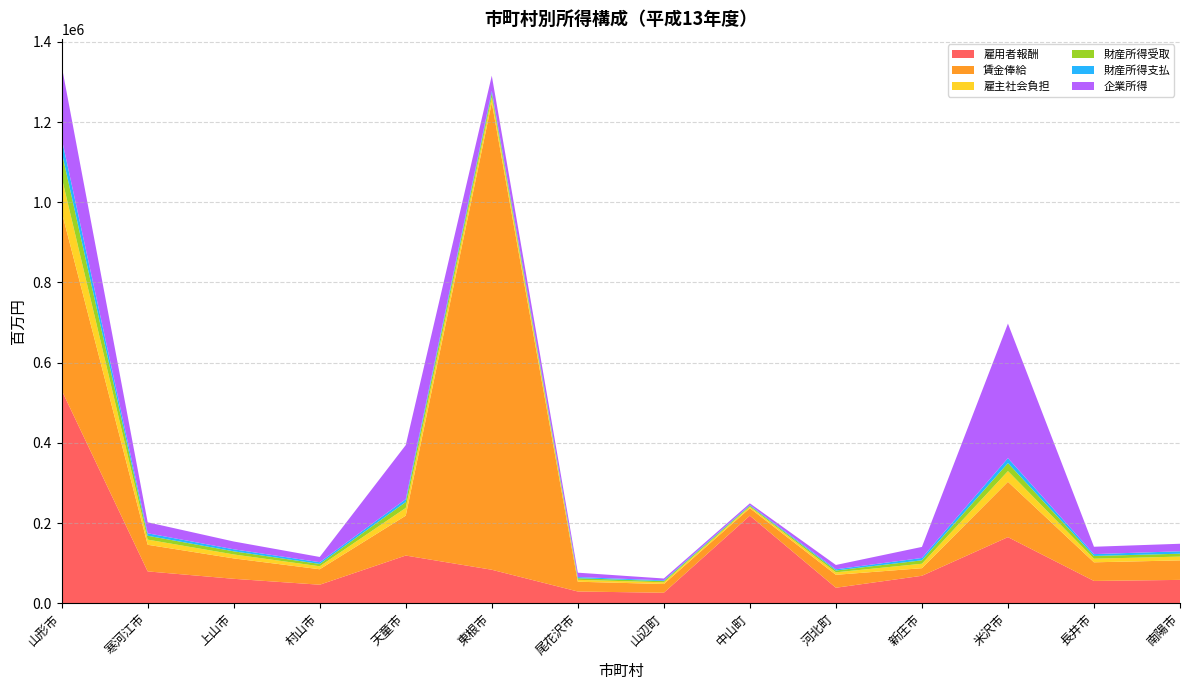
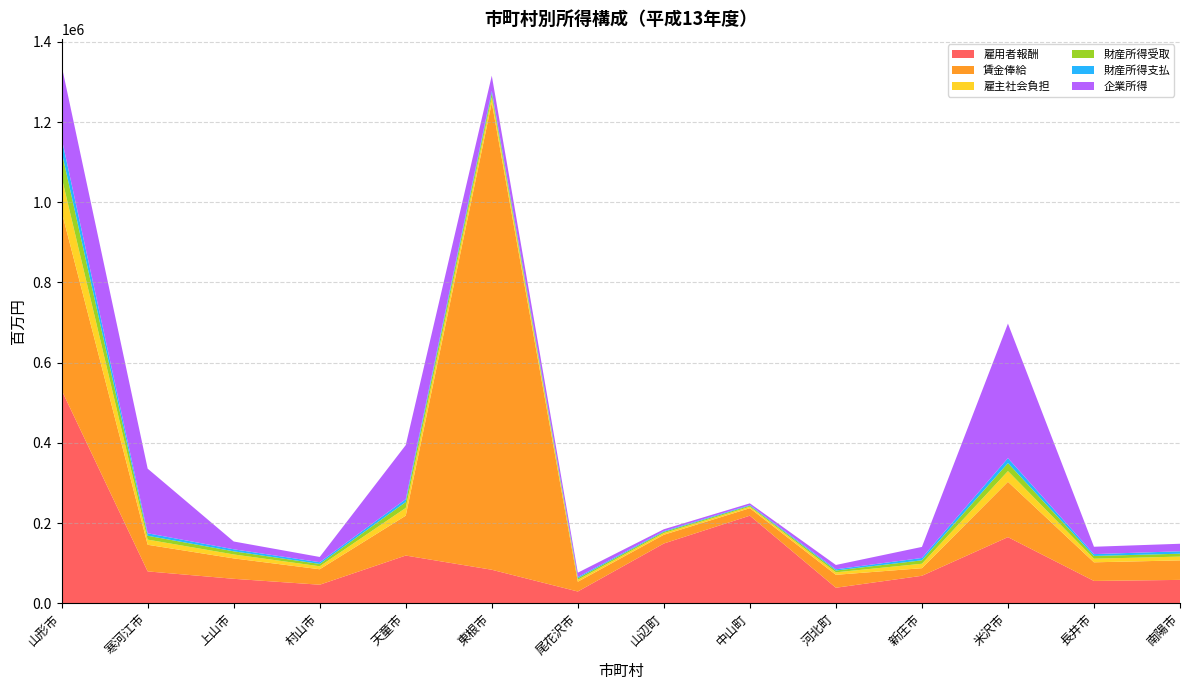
  {
    "雇用者報酬": {
      "山形市": 530000,
      "寒河江市": 80000,
      "上山市": 60000,
      "村山市": 50000,
      "天童市": 120000,
      "東根市": 80000,
      "尾花沢市": 30000,
-     "山辺町": 30000,
+     "山辺町": 150000,
      "中山町": 220000,
      "河北町": 40000,
      "新庄市": 70000,
      "米沢市": 160000,
      "長井市": 60000,
      "南陽市": 60000
    },
    "賃金俸給": {
      "山形市": 450000,
      "寒河江市": 70000,
      "上山市": 50000,
      "村山市": 40000,
      "天童市": 100000,
      "東根市": 1170000,
      "新庄市": 20000,
      "米沢市": 140000,
      "長井市": 50000,
      "南陽市": 50000
    },
    "雇主社会負担": {
      "山形市": 90000,
      "寒河江市": 10000,
      "上山市": 10000,
      "天童市": 20000,
      "東根市": 10000,
      "新庄市": 10000,
      "米沢市": 30000,
      "長井市": 10000,
      "南陽市": 10000
    },
    "財産所得受取": {
      "山形市": 60000,
      "天童市": 10000,
      "米沢市": 20000
    },
    "財産所得支払": {
      "山形市": 30000,
      "天童市": 10000,
      "米沢市": 10000
    },
    "企業所得": {
      "山形市": 180000,
-     "寒河江市": 30000,
+     "寒河江市": 160000,
      "上山市": 20000,
      "村山市": 10000,
      "天童市": 130000,
      "東根市": 40000,
      "尾花沢市": 10000,
      "河北町": 10000,
      "新庄市": 30000,
      "米沢市": 340000,
      "長井市": 20000,
      "南陽市": 20000
    }
  }
